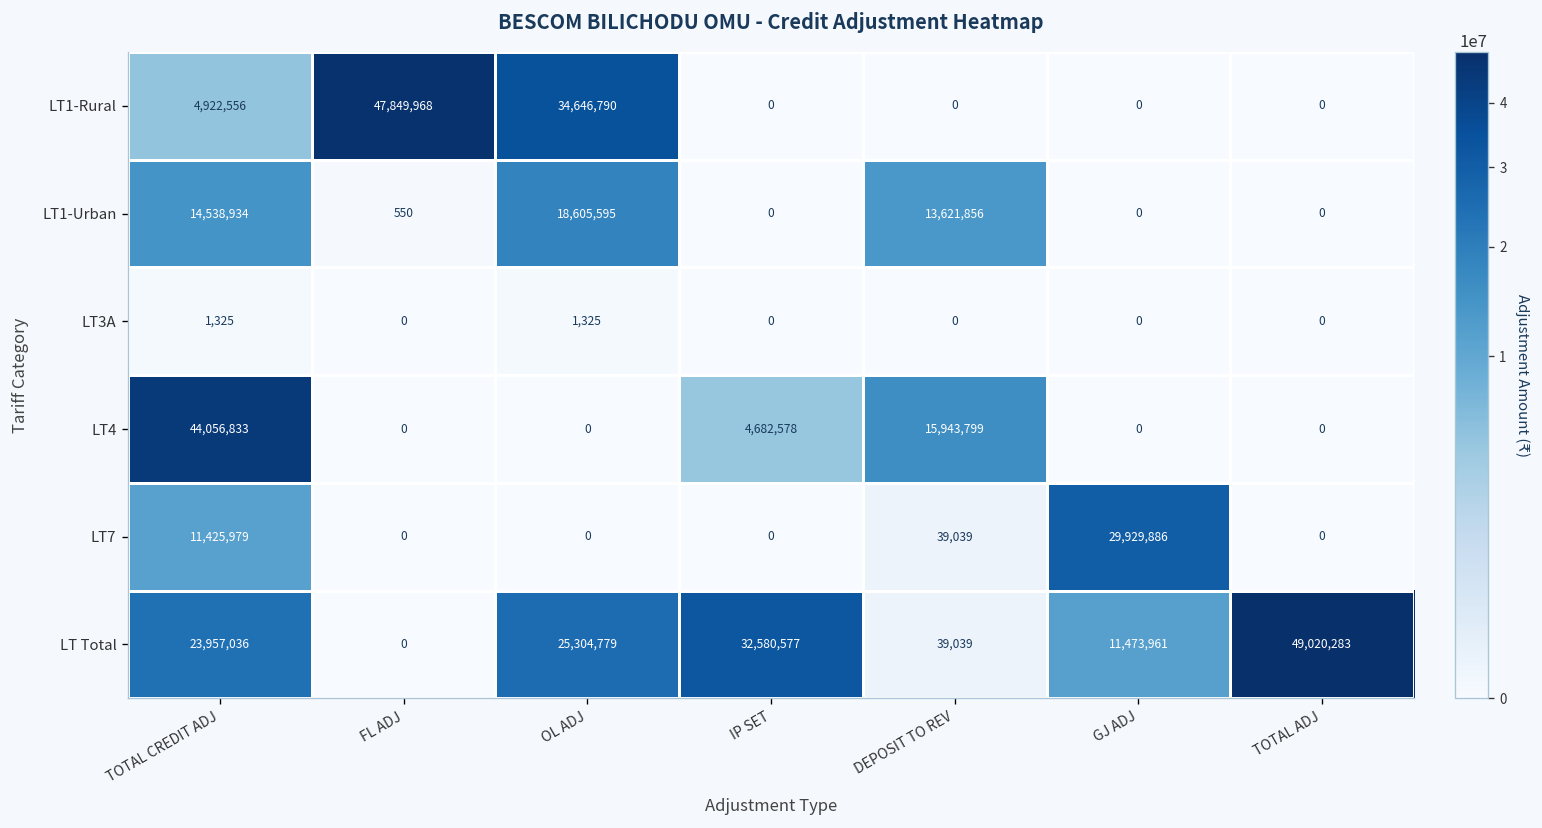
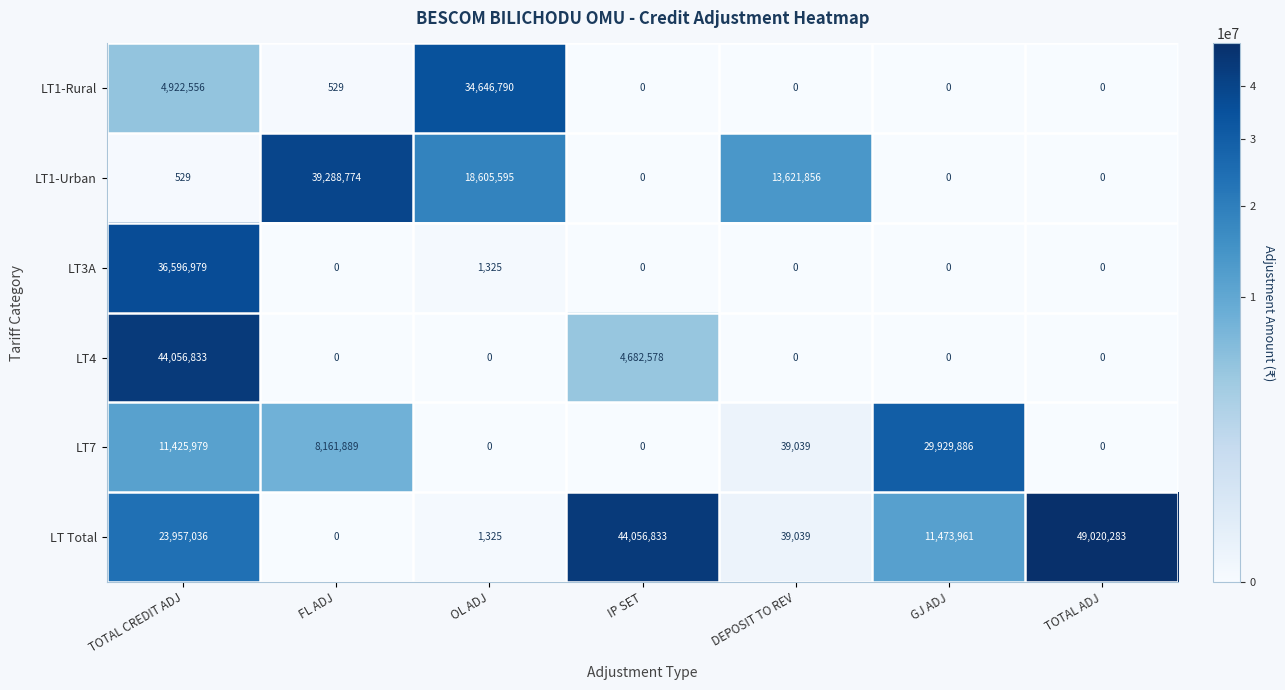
  {
    "LT1-Rural": {
      "TOTAL CREDIT ADJ": "4,922,556",
-     "FL ADJ": "47,849,968",
+     "FL ADJ": "529",
      "OL ADJ": "34,646,790",
      "IP SET": "0",
      "DEPOSIT TO REV": "0",
      "GJ ADJ": "0",
      "TOTAL ADJ": "0"
    },
    "LT1-Urban": {
-     "TOTAL CREDIT ADJ": "14,538,934",
-     "FL ADJ": "550",
+     "TOTAL CREDIT ADJ": "529",
+     "FL ADJ": "39,288,774",
      "OL ADJ": "18,605,595",
      "IP SET": "0",
      "DEPOSIT TO REV": "13,621,856",
      "GJ ADJ": "0",
      "TOTAL ADJ": "0"
    },
    "LT3A": {
-     "TOTAL CREDIT ADJ": "1,325",
+     "TOTAL CREDIT ADJ": "36,596,979",
      "FL ADJ": "0",
      "OL ADJ": "1,325",
      "IP SET": "0",
      "DEPOSIT TO REV": "0",
      "GJ ADJ": "0",
      "TOTAL ADJ": "0"
    },
    "LT4": {
      "TOTAL CREDIT ADJ": "44,056,833",
      "FL ADJ": "0",
      "OL ADJ": "0",
      "IP SET": "4,682,578",
-     "DEPOSIT TO REV": "15,943,799",
+     "DEPOSIT TO REV": "0",
      "GJ ADJ": "0",
      "TOTAL ADJ": "0"
    },
    "LT7": {
      "TOTAL CREDIT ADJ": "11,425,979",
-     "FL ADJ": "0",
+     "FL ADJ": "8,161,889",
      "OL ADJ": "0",
      "IP SET": "0",
      "DEPOSIT TO REV": "39,039",
      "GJ ADJ": "29,929,886",
      "TOTAL ADJ": "0"
    },
    "LT Total": {
      "TOTAL CREDIT ADJ": "23,957,036",
      "FL ADJ": "0",
-     "OL ADJ": "25,304,779",
-     "IP SET": "32,580,577",
+     "OL ADJ": "1,325",
+     "IP SET": "44,056,833",
      "DEPOSIT TO REV": "39,039",
      "GJ ADJ": "11,473,961",
      "TOTAL ADJ": "49,020,283"
    }
  }
